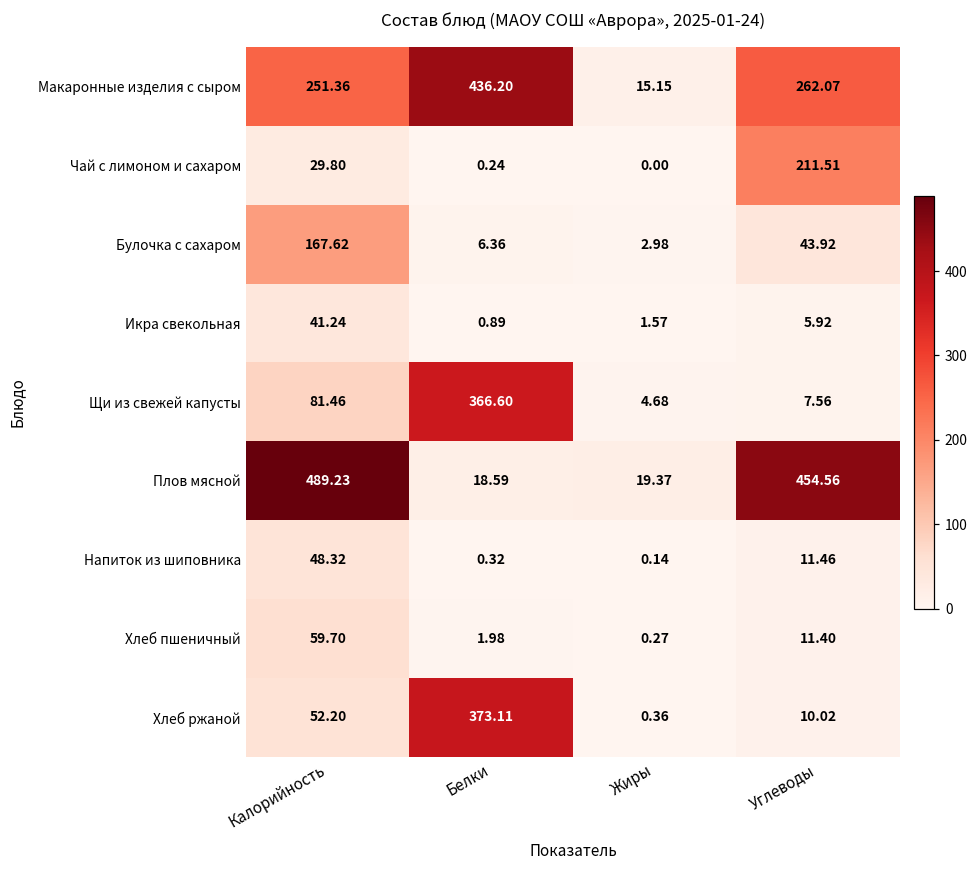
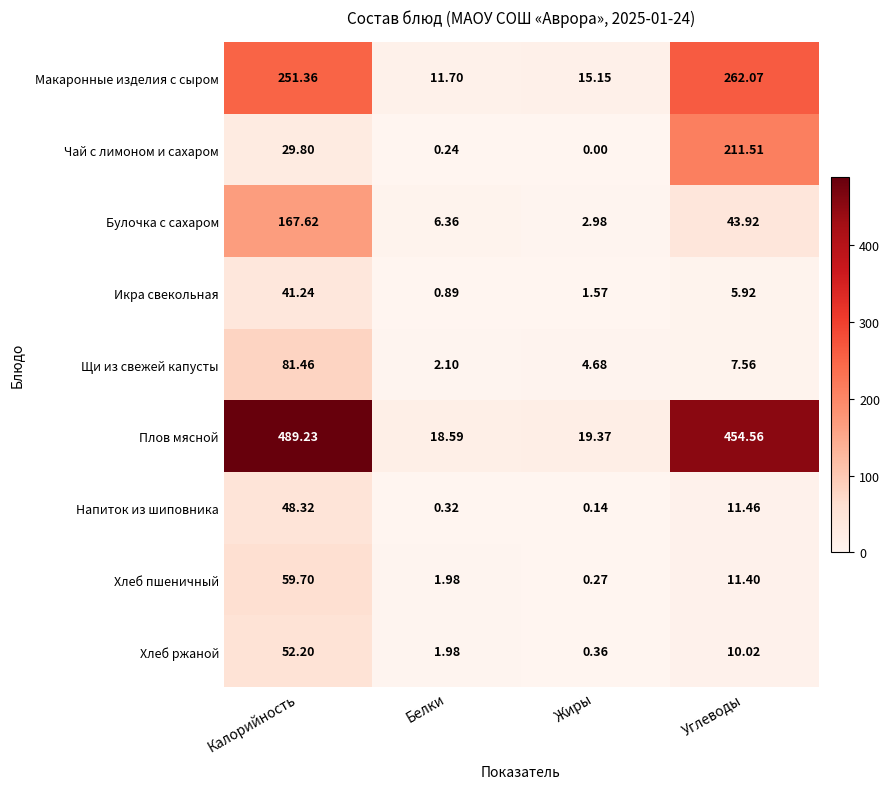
  {
    "Макаронные изделия с сыром": {
      "Калорийность": 251.36,
-     "Белки": 436.20,
+     "Белки": 11.70,
      "Жиры": 15.15,
      "Углеводы": 262.07
    },
    "Чай с лимоном и сахаром": {
      "Калорийность": 29.80,
      "Белки": 0.24,
      "Жиры": 0.00,
      "Углеводы": 211.51
    },
    "Булочка с сахаром": {
      "Калорийность": 167.62,
      "Белки": 6.36,
      "Жиры": 2.98,
      "Углеводы": 43.92
    },
    "Икра свекольная": {
      "Калорийность": 41.24,
      "Белки": 0.89,
      "Жиры": 1.57,
      "Углеводы": 5.92
    },
    "Щи из свежей капусты": {
      "Калорийность": 81.46,
-     "Белки": 366.60,
+     "Белки": 2.10,
      "Жиры": 4.68,
      "Углеводы": 7.56
    },
    "Плов мясной": {
      "Калорийность": 489.23,
      "Белки": 18.59,
      "Жиры": 19.37,
      "Углеводы": 454.56
    },
    "Напиток из шиповника": {
      "Калорийность": 48.32,
      "Белки": 0.32,
      "Жиры": 0.14,
      "Углеводы": 11.46
    },
    "Хлеб пшеничный": {
      "Калорийность": 59.70,
      "Белки": 1.98,
      "Жиры": 0.27,
      "Углеводы": 11.40
    },
    "Хлеб ржаной": {
      "Калорийность": 52.20,
-     "Белки": 373.11,
+     "Белки": 1.98,
      "Жиры": 0.36,
      "Углеводы": 10.02
    }
  }
